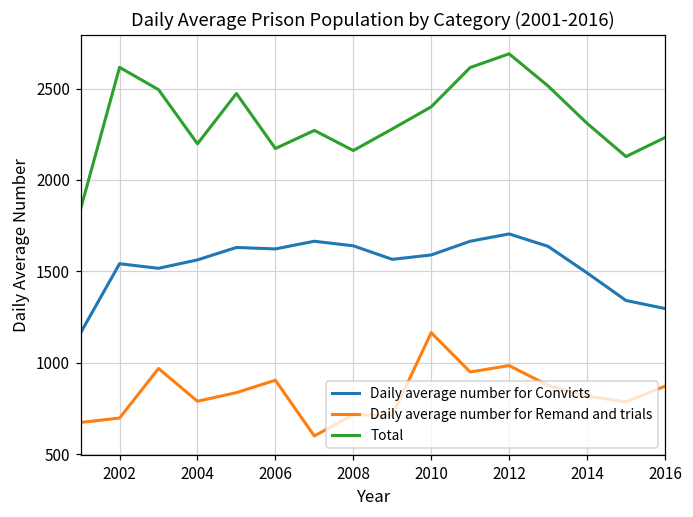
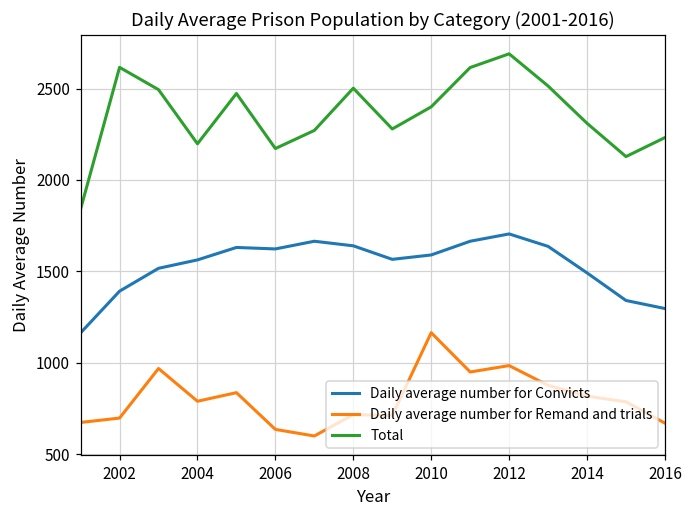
  {
    "Daily average number for Convicts": {
-     "2002": 1540,
+     "2002": 1390,
      "2004": 1560,
      "2006": 1620,
      "2008": 1640,
      "2010": 1590,
      "2012": 1710,
      "2014": 1490,
      "2016": 1300
    },
    "Daily average number for Remand and trials": {
      "2002": 700,
      "2004": 790,
-     "2006": 910,
+     "2006": 640,
      "2010": 1170,
      "2012": 990,
-     "2016": 870
+     "2016": 670
    },
    "Total": {
      "2002": 2620,
      "2004": 2200,
      "2006": 2170,
-     "2008": 2160,
+     "2008": 2500,
      "2010": 2400,
      "2012": 2690,
      "2014": 2310,
      "2016": 2230
    }
  }
